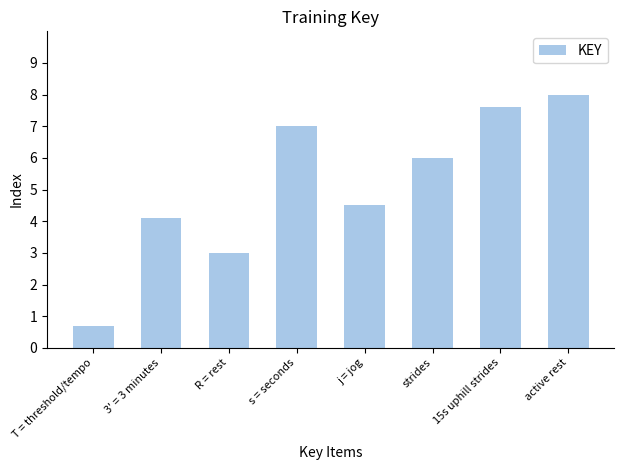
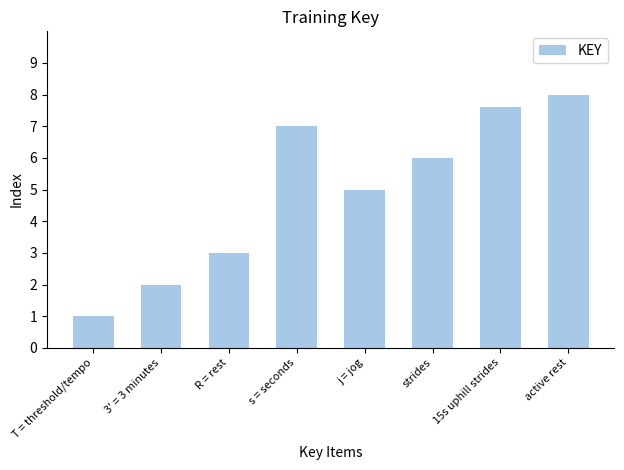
  {
-   "T = threshold/tempo": 0.7,
-   "3' = 3 minutes": 4.1,
+   "T = threshold/tempo": 1.0,
+   "3' = 3 minutes": 2.0,
    "R = rest": 3.0,
    "s = seconds": 7.0,
-   "j = jog": 4.5,
+   "j = jog": 5.0,
    "strides": 6.0,
    "15s uphill strides": 7.6,
    "active rest": 8.0
  }
